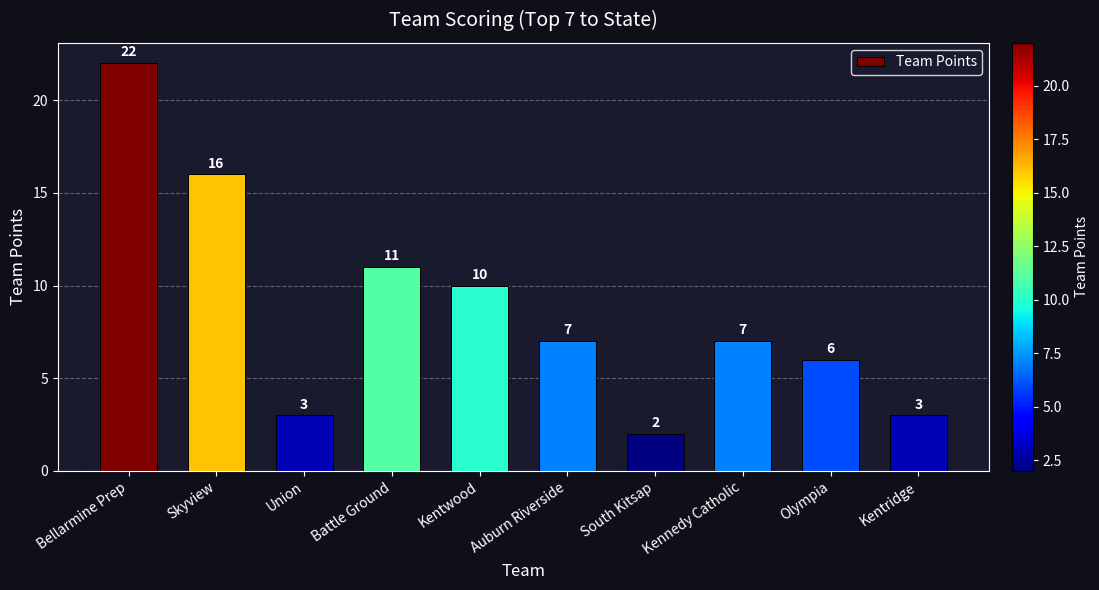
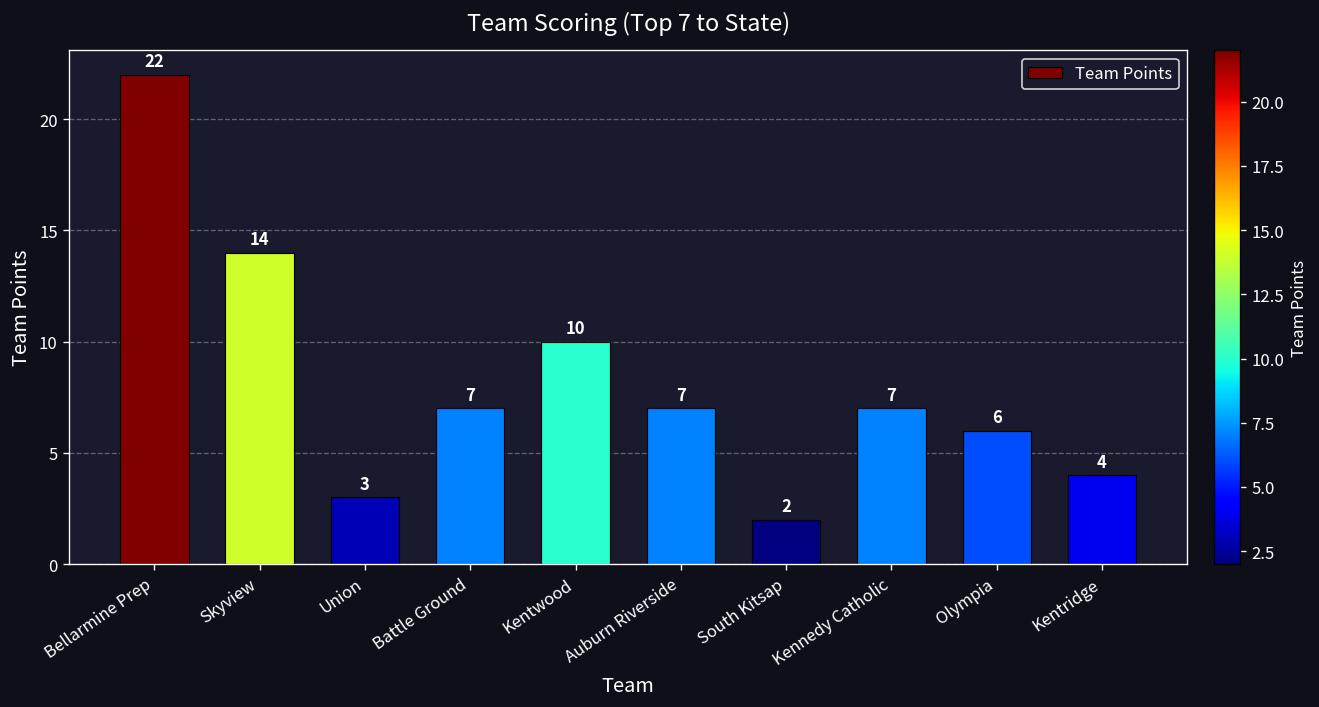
  {
    "Bellarmine Prep": 22,
-   "Skyview": 16,
+   "Skyview": 14,
    "Union": 3,
-   "Battle Ground": 11,
+   "Battle Ground": 7,
    "Kentwood": 10,
    "Auburn Riverside": 7,
    "South Kitsap": 2,
    "Kennedy Catholic": 7,
    "Olympia": 6,
-   "Kentridge": 3
+   "Kentridge": 4
  }
